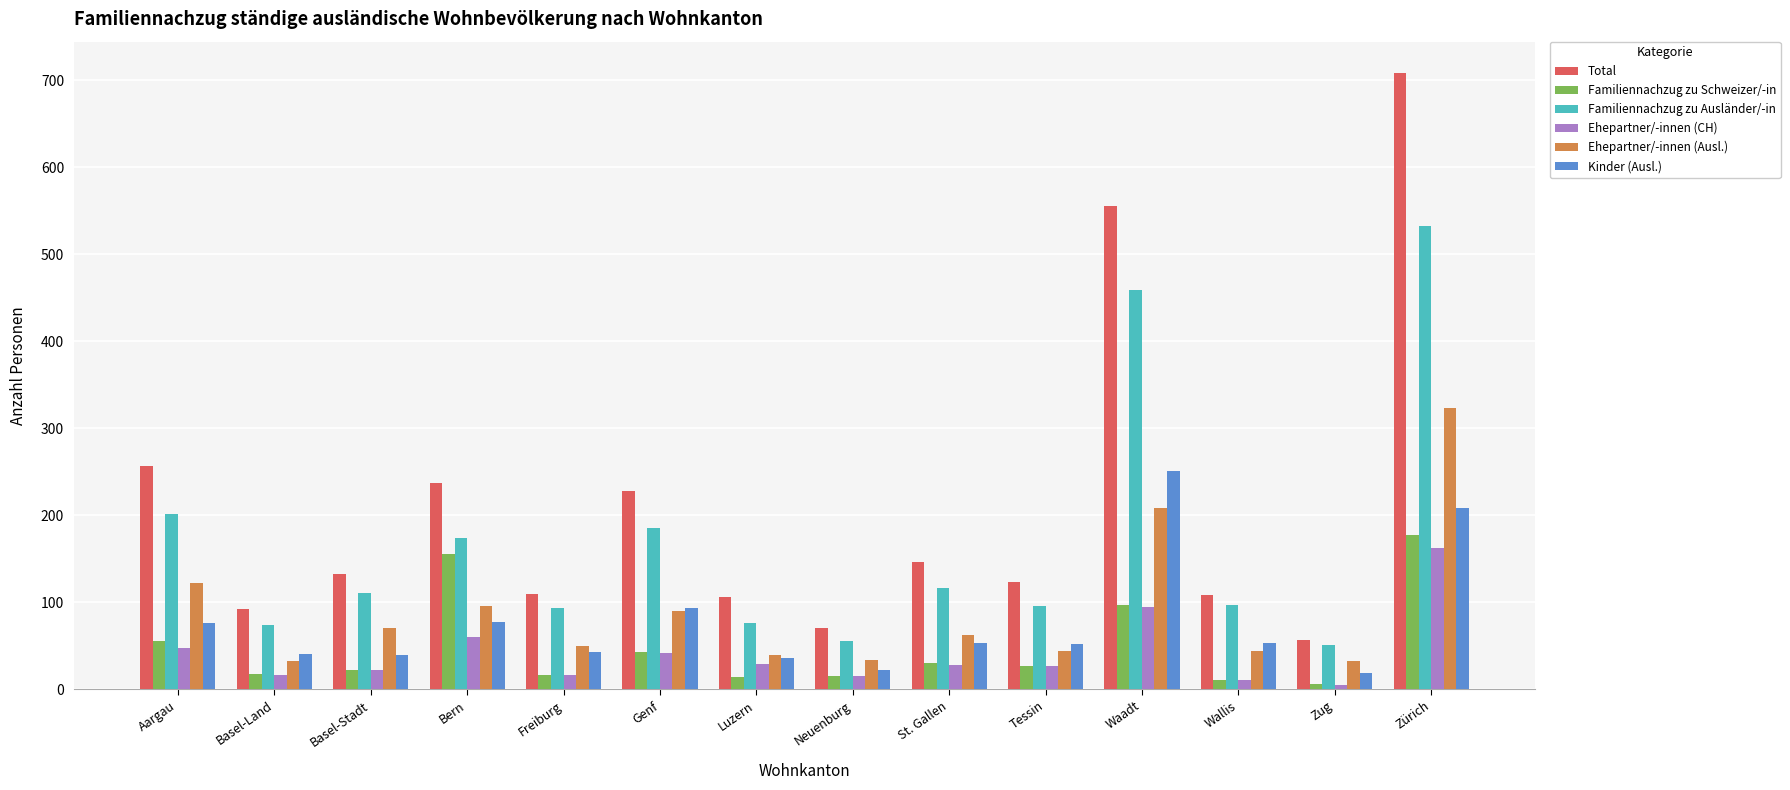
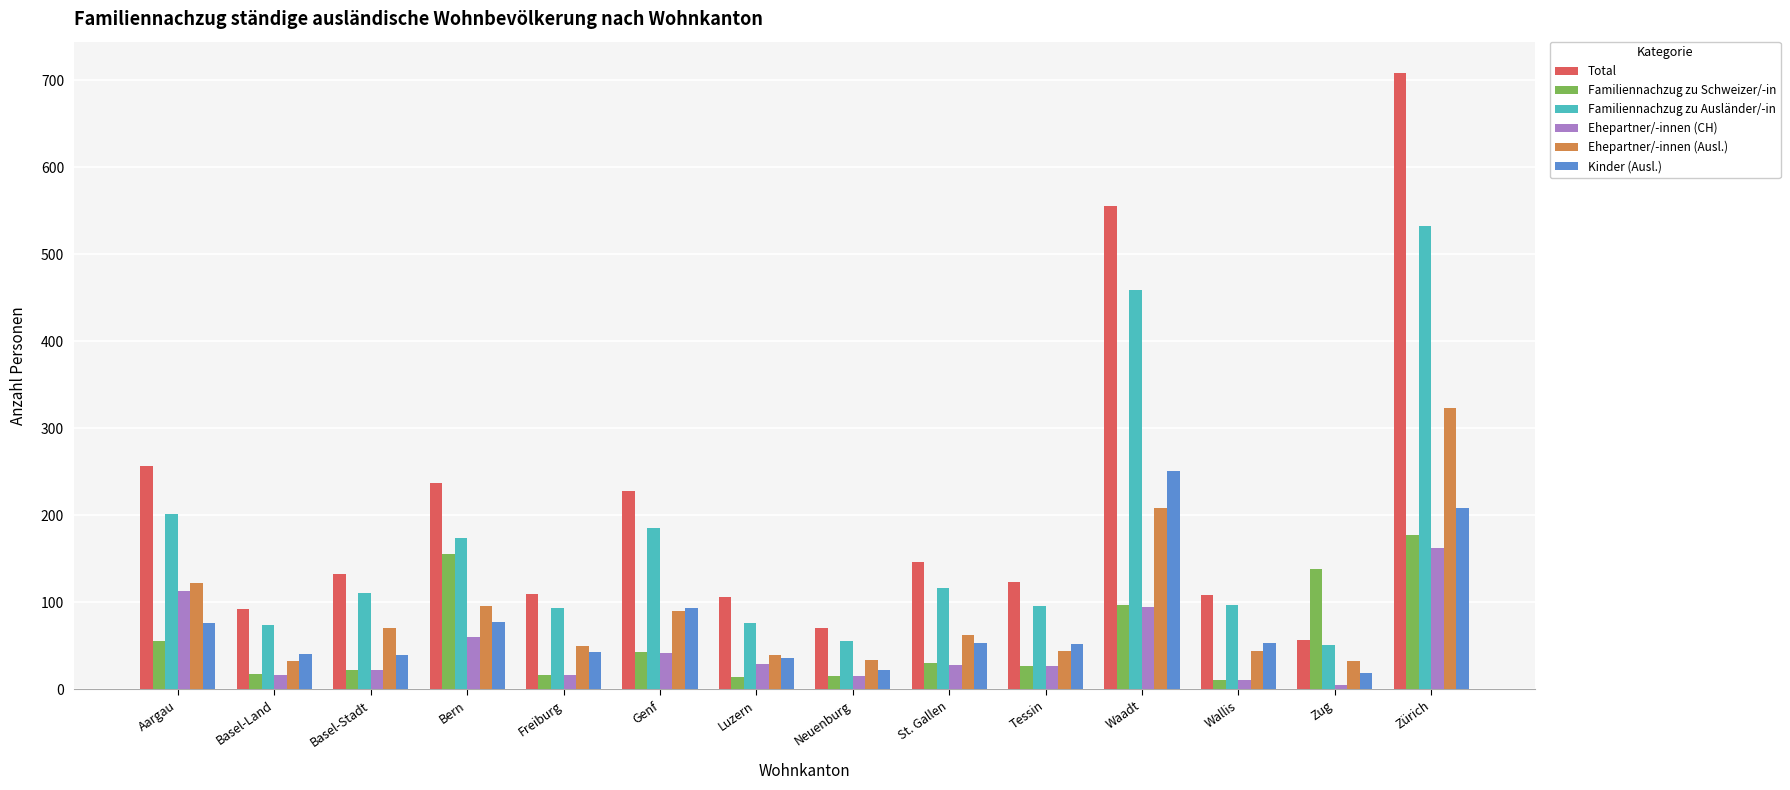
  {
    "Familiennachzug zu Schweizer/-in": {
      "Aargau": 60,
      "Basel-Land": 20,
      "Basel-Stadt": 20,
      "Bern": 160,
      "Freiburg": 20,
      "Genf": 40,
      "Luzern": 10,
      "Neuenburg": 20,
      "St. Gallen": 30,
      "Tessin": 30,
      "Waadt": 100,
      "Wallis": 10,
-     "Zug": 10,
+     "Zug": 140,
      "Zürich": 180
    },
    "Ehepartner/-innen (CH)": {
-     "Aargau": 50,
+     "Aargau": 110,
      "Basel-Land": 20,
      "Basel-Stadt": 20,
      "Bern": 60,
      "Freiburg": 20,
      "Genf": 40,
      "Luzern": 30,
      "Neuenburg": 20,
      "St. Gallen": 30,
      "Tessin": 30,
      "Waadt": 100,
      "Wallis": 10,
      "Zug": 10,
      "Zürich": 160
    }
  }
